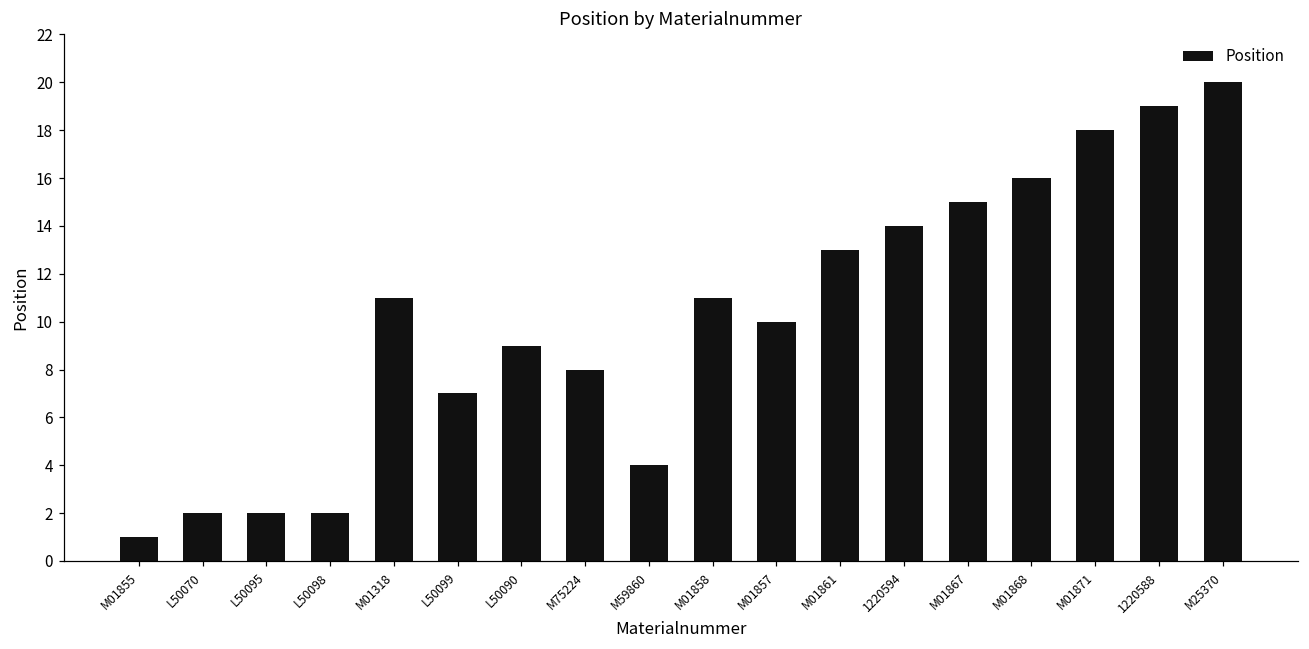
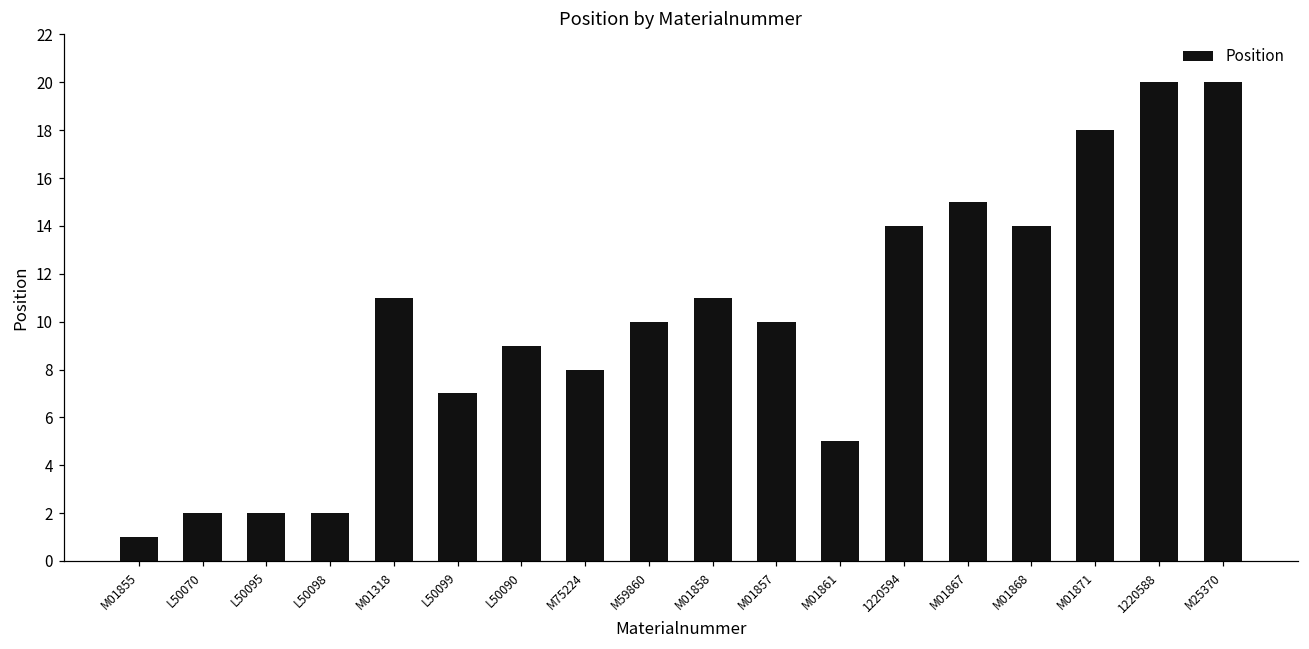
  {
    "M01855": 1,
    "L50070": 2,
    "L50095": 2,
    "L50098": 2,
    "M01318": 11,
    "L50099": 7,
    "L50090": 9,
    "M75224": 8,
-   "M59860": 4,
+   "M59860": 10,
    "M01858": 11,
    "M01857": 10,
-   "M01861": 13,
+   "M01861": 5,
    "1220594": 14,
    "M01867": 15,
-   "M01868": 16,
+   "M01868": 14,
    "M01871": 18,
-   "1220588": 19,
+   "1220588": 20,
    "M25370": 20
  }
